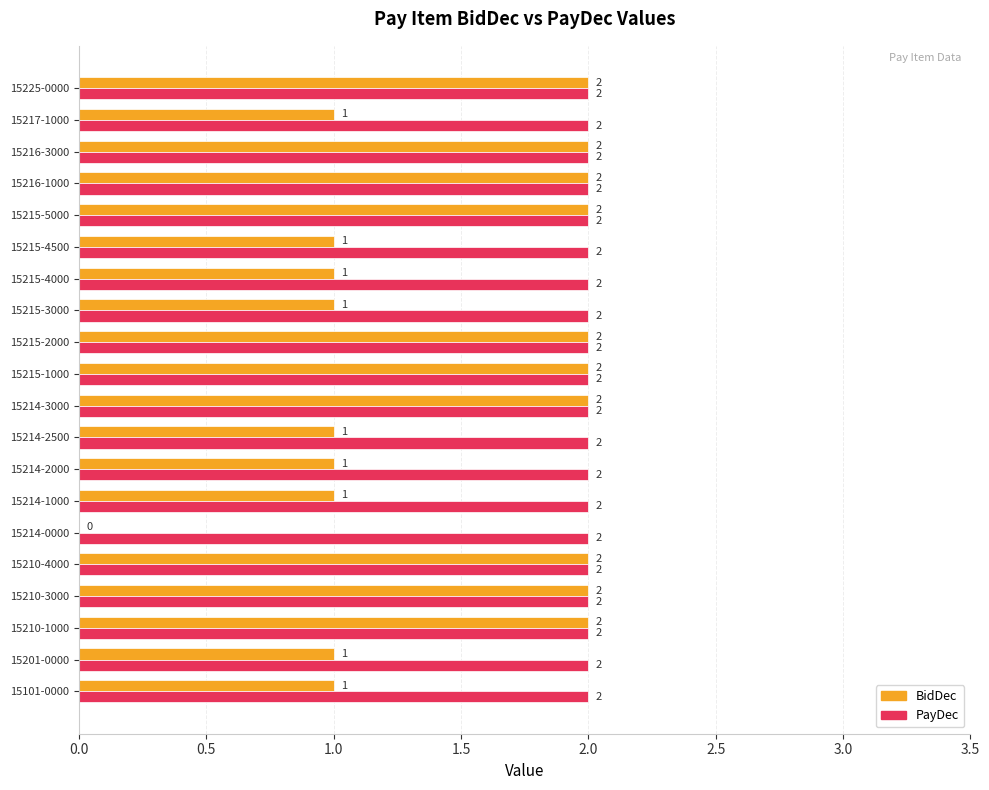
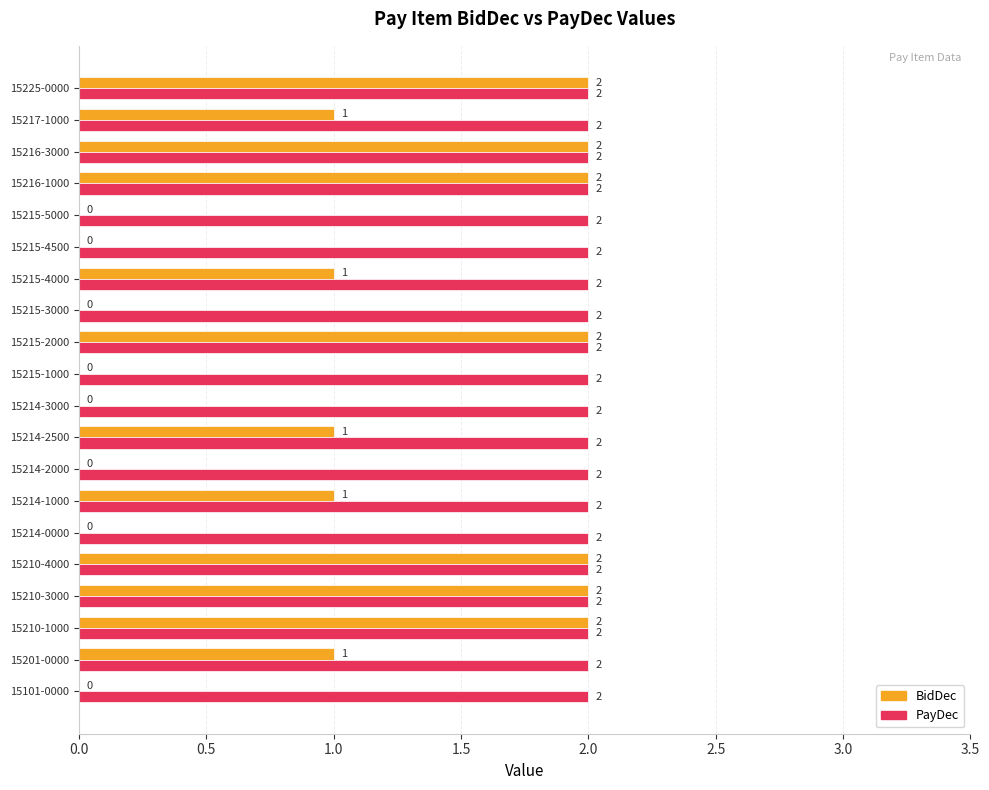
  {
    "BidDec": {
      "15225-0000": 2,
      "15217-1000": 1,
      "15216-3000": 2,
      "15216-1000": 2,
-     "15215-5000": 2,
-     "15215-4500": 1,
+     "15215-5000": 0,
+     "15215-4500": 0,
      "15215-4000": 1,
-     "15215-3000": 1,
+     "15215-3000": 0,
      "15215-2000": 2,
-     "15215-1000": 2,
-     "15214-3000": 2,
+     "15215-1000": 0,
+     "15214-3000": 0,
      "15214-2500": 1,
-     "15214-2000": 1,
+     "15214-2000": 0,
      "15214-1000": 1,
      "15214-0000": 0,
      "15210-4000": 2,
      "15210-3000": 2,
      "15210-1000": 2,
      "15201-0000": 1,
-     "15101-0000": 1
+     "15101-0000": 0
    },
    "PayDec": {
      "15225-0000": 2,
      "15217-1000": 2,
      "15216-3000": 2,
      "15216-1000": 2,
      "15215-5000": 2,
      "15215-4500": 2,
      "15215-4000": 2,
      "15215-3000": 2,
      "15215-2000": 2,
      "15215-1000": 2,
      "15214-3000": 2,
      "15214-2500": 2,
      "15214-2000": 2,
      "15214-1000": 2,
      "15214-0000": 2,
      "15210-4000": 2,
      "15210-3000": 2,
      "15210-1000": 2,
      "15201-0000": 2,
      "15101-0000": 2
    }
  }
